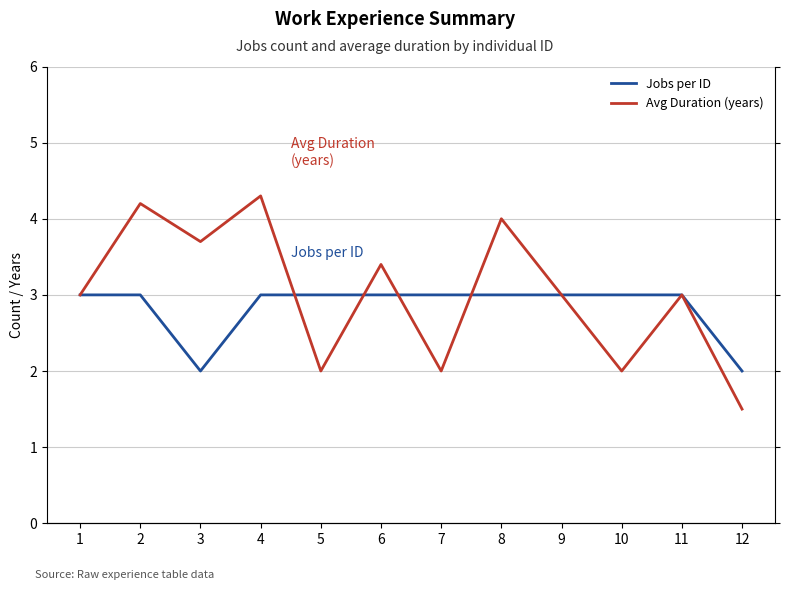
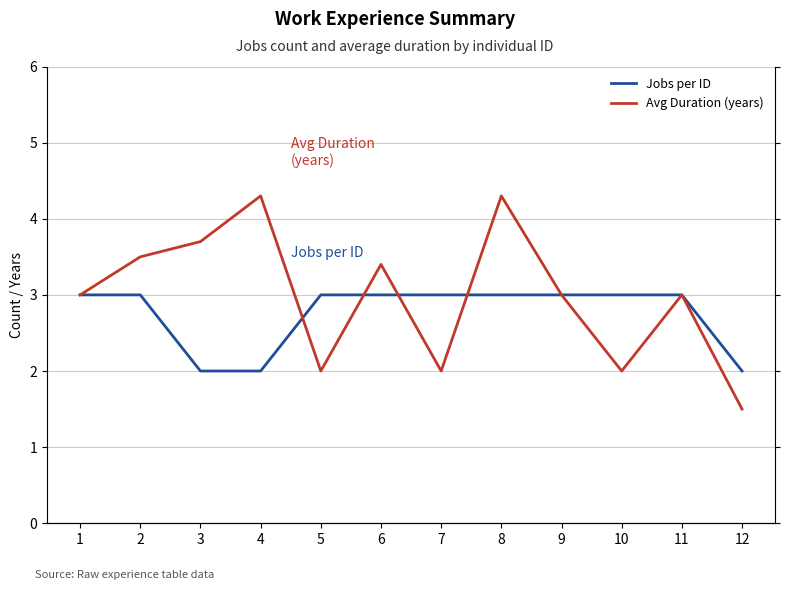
  {
    "Jobs per ID": {
      "2": 3,
      "3": 2,
-     "4": 3,
+     "4": 2,
      "5": 3,
      "6": 3,
      "7": 3,
      "8": 3,
      "10": 3,
      "12": 2
    },
    "Avg Duration (years)": {
-     "2": 4.2,
+     "2": 3.5,
      "3": 3.7,
      "4": 4.3,
      "5": 2.0,
      "6": 3.4,
      "7": 2.0,
-     "8": 4.0,
+     "8": 4.3,
      "10": 2.0,
      "12": 1.5
    }
  }
